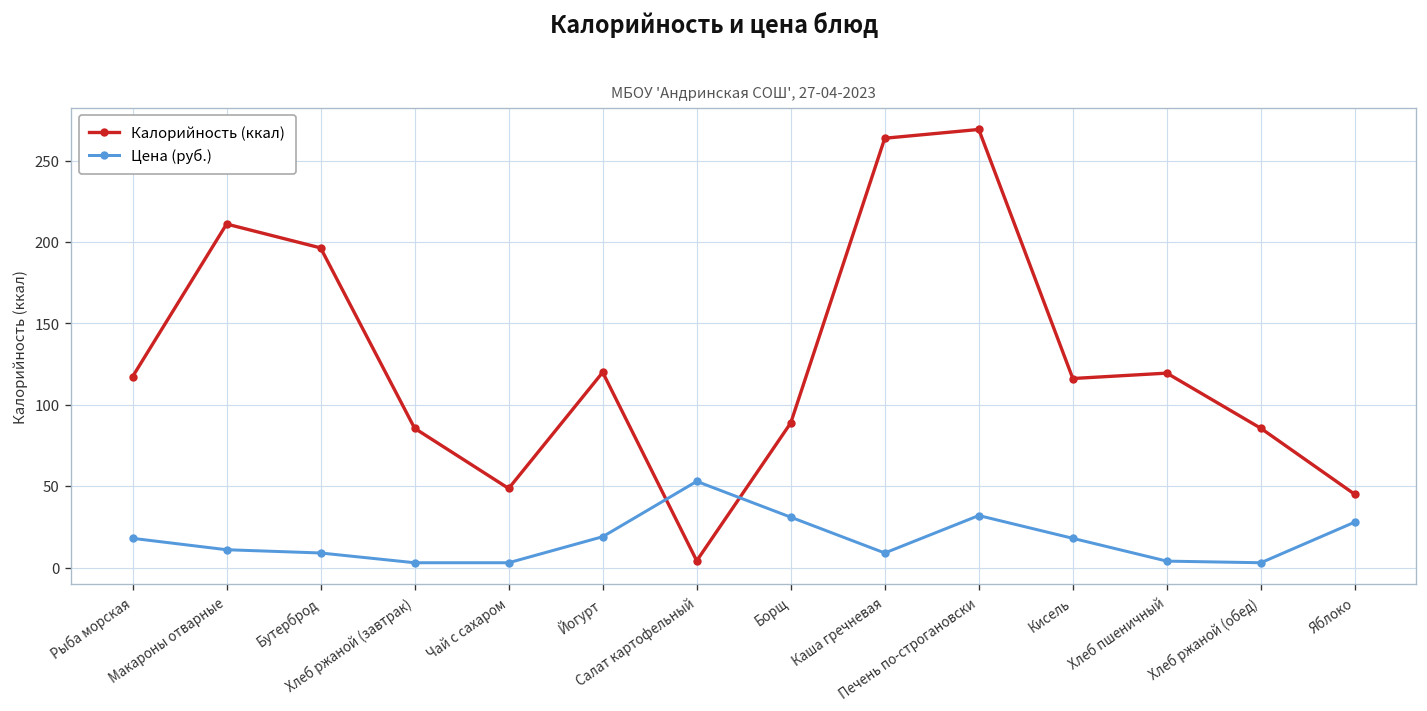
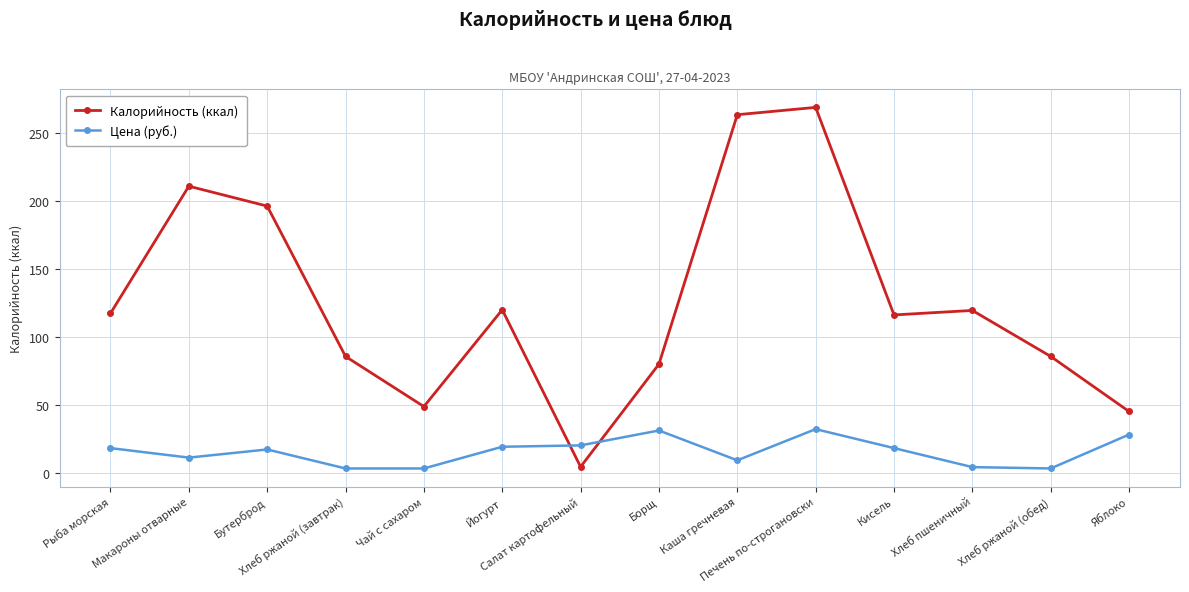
  {
    "Калорийность (ккал)": {
      "Рыба морская": 117,
      "Макароны отварные": 211,
      "Бутерброд": 196,
      "Хлеб ржаной (завтрак)": 86,
      "Чай с сахаром": 49,
      "Йогурт": 120,
      "Салат картофельный": 4,
-     "Борщ": 89,
+     "Борщ": 80,
      "Каша гречневая": 264,
      "Печень по-строгановски": 269,
      "Кисель": 116,
      "Хлеб пшеничный": 120,
      "Хлеб ржаной (обед)": 86,
      "Яблоко": 45
    },
    "Цена (руб.)": {
      "Рыба морская": 18,
      "Макароны отварные": 11,
-     "Бутерброд": 9,
+     "Бутерброд": 17,
      "Хлеб ржаной (завтрак)": 3,
      "Чай с сахаром": 3,
      "Йогурт": 19,
-     "Салат картофельный": 53,
+     "Салат картофельный": 20,
      "Борщ": 31,
      "Каша гречневая": 9,
      "Печень по-строгановски": 32,
      "Кисель": 18,
      "Хлеб пшеничный": 4,
      "Хлеб ржаной (обед)": 3,
      "Яблоко": 28
    }
  }
